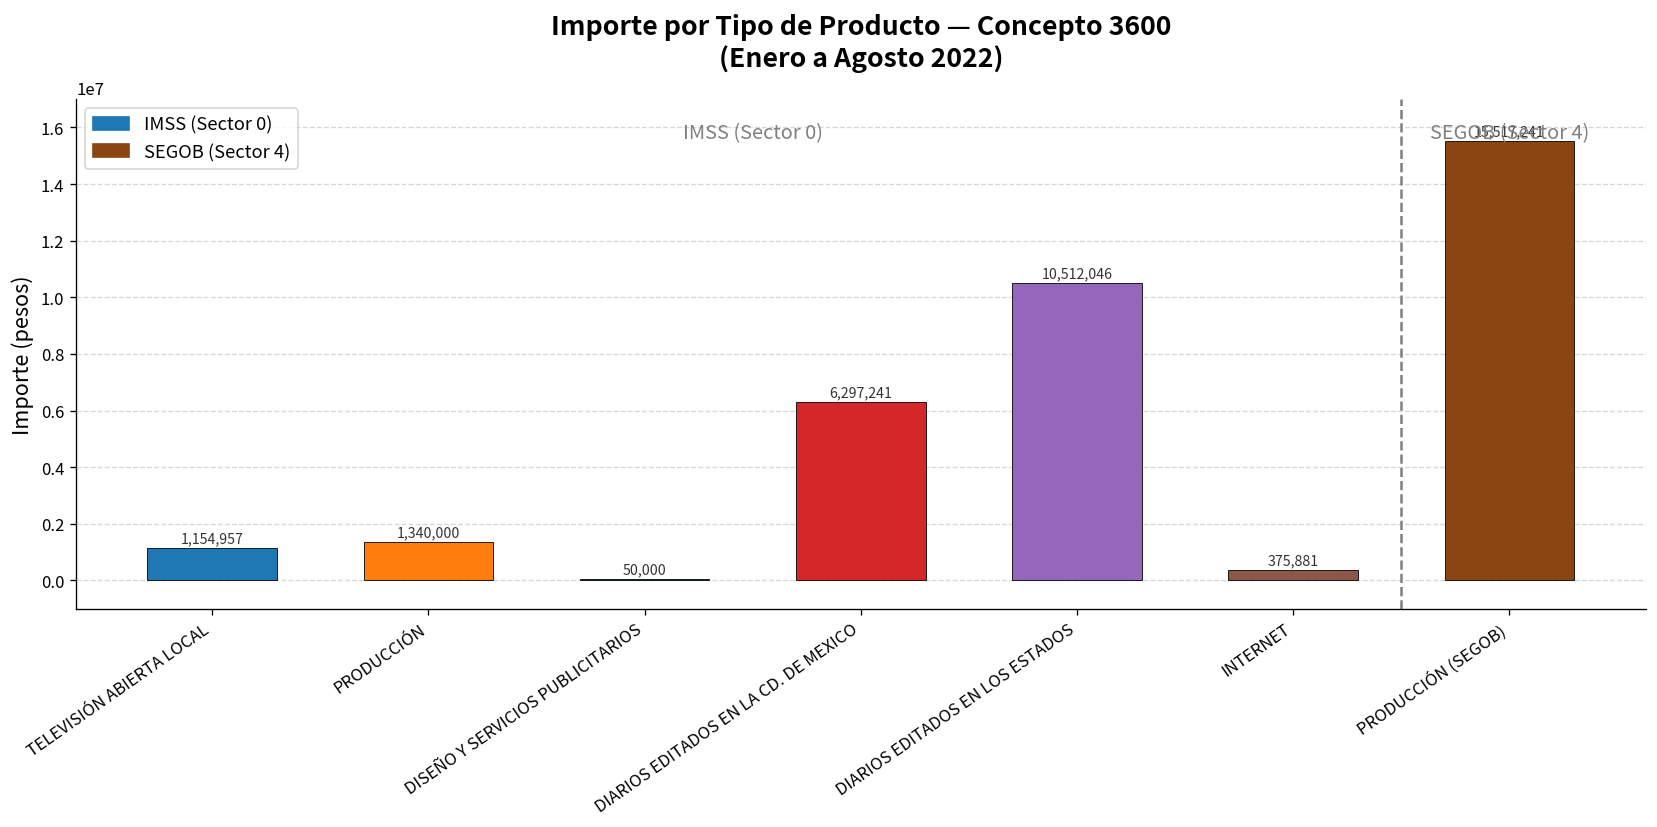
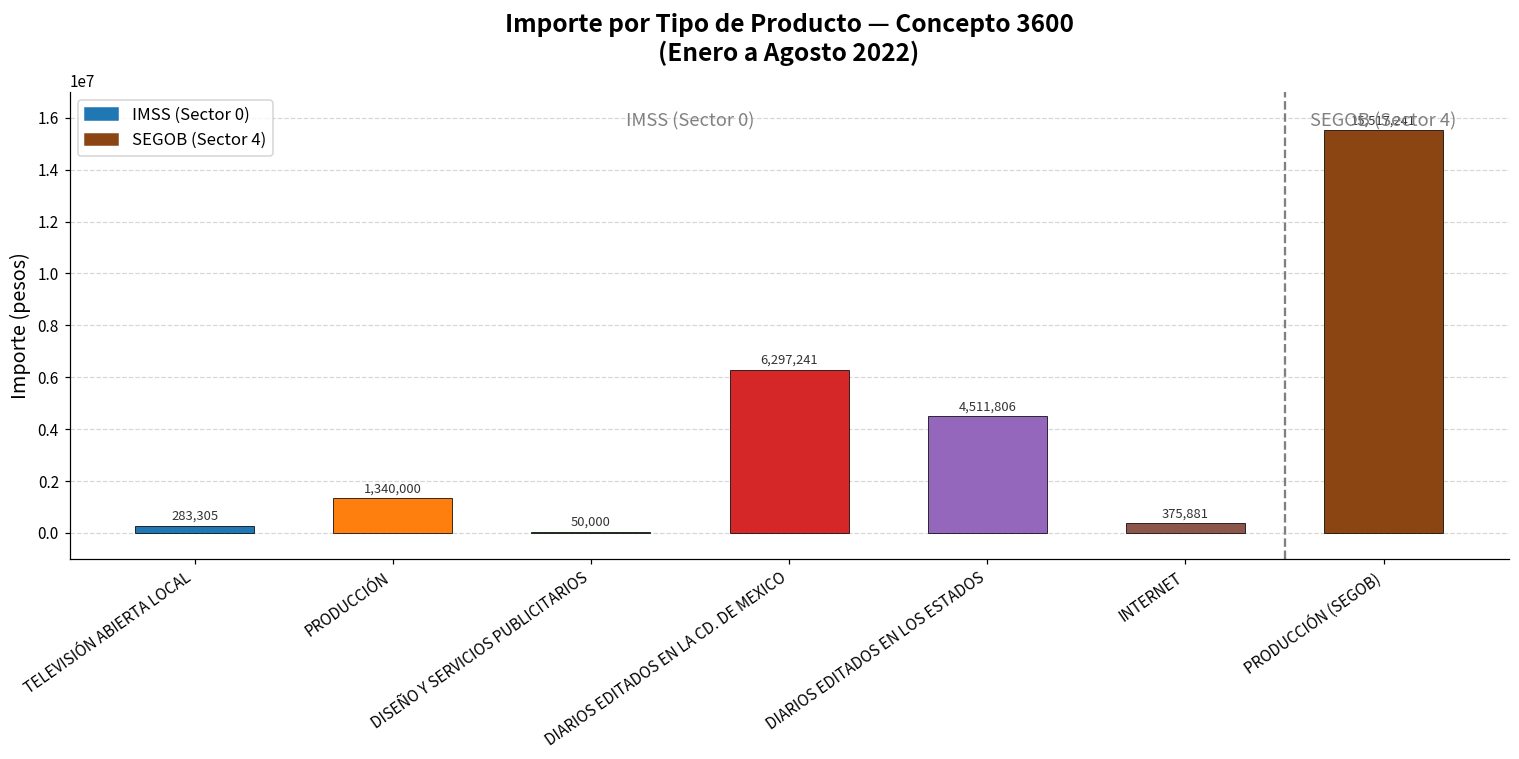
  {
-   "TELEVISIÓN ABIERTA LOCAL": "1,154,957",
+   "TELEVISIÓN ABIERTA LOCAL": "283,305",
    "PRODUCCIÓN": "1,340,000",
    "DISEÑO Y SERVICIOS PUBLICITARIOS": "50,000",
    "DIARIOS EDITADOS EN LA CD. DE MEXICO": "6,297,241",
-   "DIARIOS EDITADOS EN LOS ESTADOS": "10,512,046",
+   "DIARIOS EDITADOS EN LOS ESTADOS": "4,511,806",
    "INTERNET": "375,881"
  }
